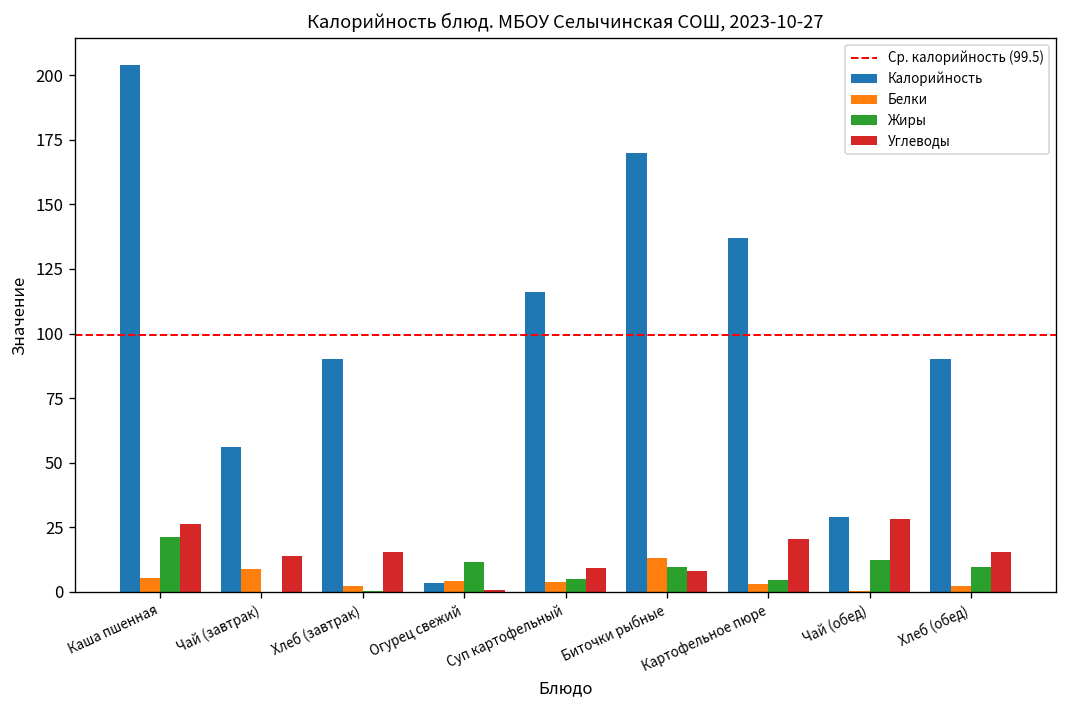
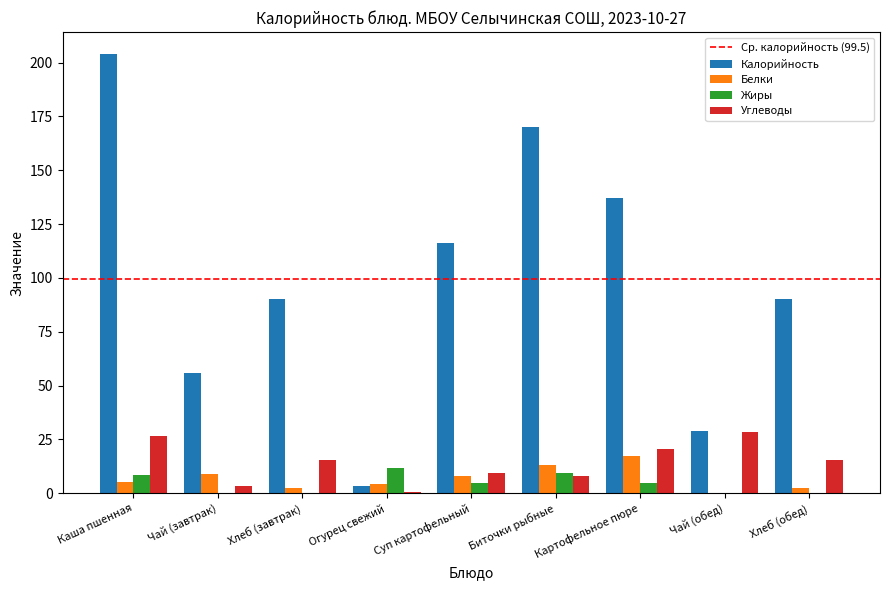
  {
    "Калорийность": {
      "Каша пшенная": 204,
      "Чай (завтрак)": 56,
      "Хлеб (завтрак)": 90,
      "Огурец свежий": 4,
      "Суп картофельный": 116,
      "Биточки рыбные": 170,
      "Картофельное пюре": 137,
      "Чай (обед)": 29,
      "Хлеб (обед)": 90
    },
    "Белки": {
      "Каша пшенная": 5,
      "Чай (завтрак)": 9,
      "Хлеб (завтрак)": 2,
      "Огурец свежий": 4,
-     "Суп картофельный": 4,
+     "Суп картофельный": 8,
      "Биточки рыбные": 13,
-     "Картофельное пюре": 3,
+     "Картофельное пюре": 17,
      "Хлеб (обед)": 2
    },
    "Жиры": {
-     "Каша пшенная": 21,
+     "Каша пшенная": 8,
      "Огурец свежий": 12,
      "Суп картофельный": 5,
      "Биточки рыбные": 10,
      "Картофельное пюре": 5,
-     "Чай (обед)": 12,
-     "Хлеб (обед)": 10
+     "Чай (обед)": 0,
+     "Хлеб (обед)": 0
    },
    "Углеводы": {
      "Каша пшенная": 26,
-     "Чай (завтрак)": 14,
+     "Чай (завтрак)": 3,
      "Хлеб (завтрак)": 16,
      "Суп картофельный": 9,
      "Биточки рыбные": 8,
      "Картофельное пюре": 20,
      "Чай (обед)": 28,
      "Хлеб (обед)": 16
    }
  }
